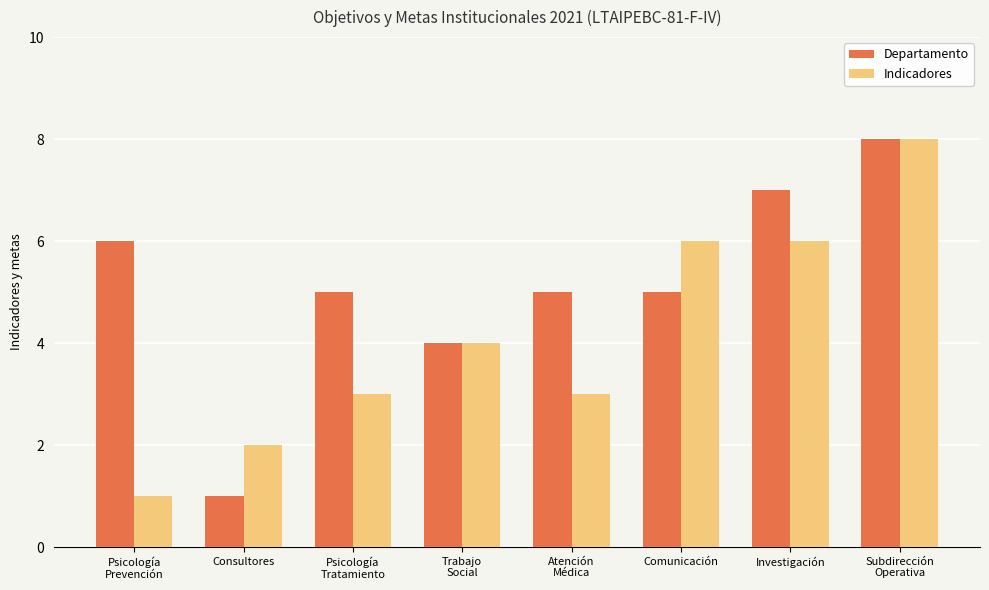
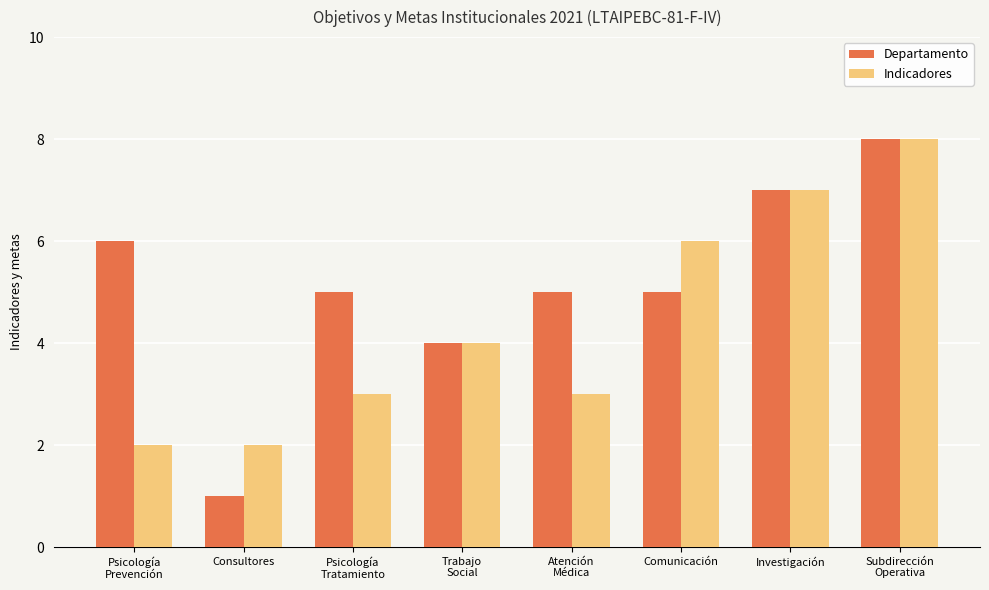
  {
    "Departamento": {
      "Psicología Prevención": 6,
      "Consultores": 1,
      "Psicología Tratamiento": 5,
      "Trabajo Social": 4,
      "Atención Médica": 5,
      "Comunicación": 5,
      "Investigación": 7,
      "Subdirección Operativa": 8
    },
    "Indicadores": {
-     "Psicología Prevención": 1,
+     "Psicología Prevención": 2,
      "Consultores": 2,
      "Psicología Tratamiento": 3,
      "Trabajo Social": 4,
      "Atención Médica": 3,
      "Comunicación": 6,
-     "Investigación": 6,
+     "Investigación": 7,
      "Subdirección Operativa": 8
    }
  }
